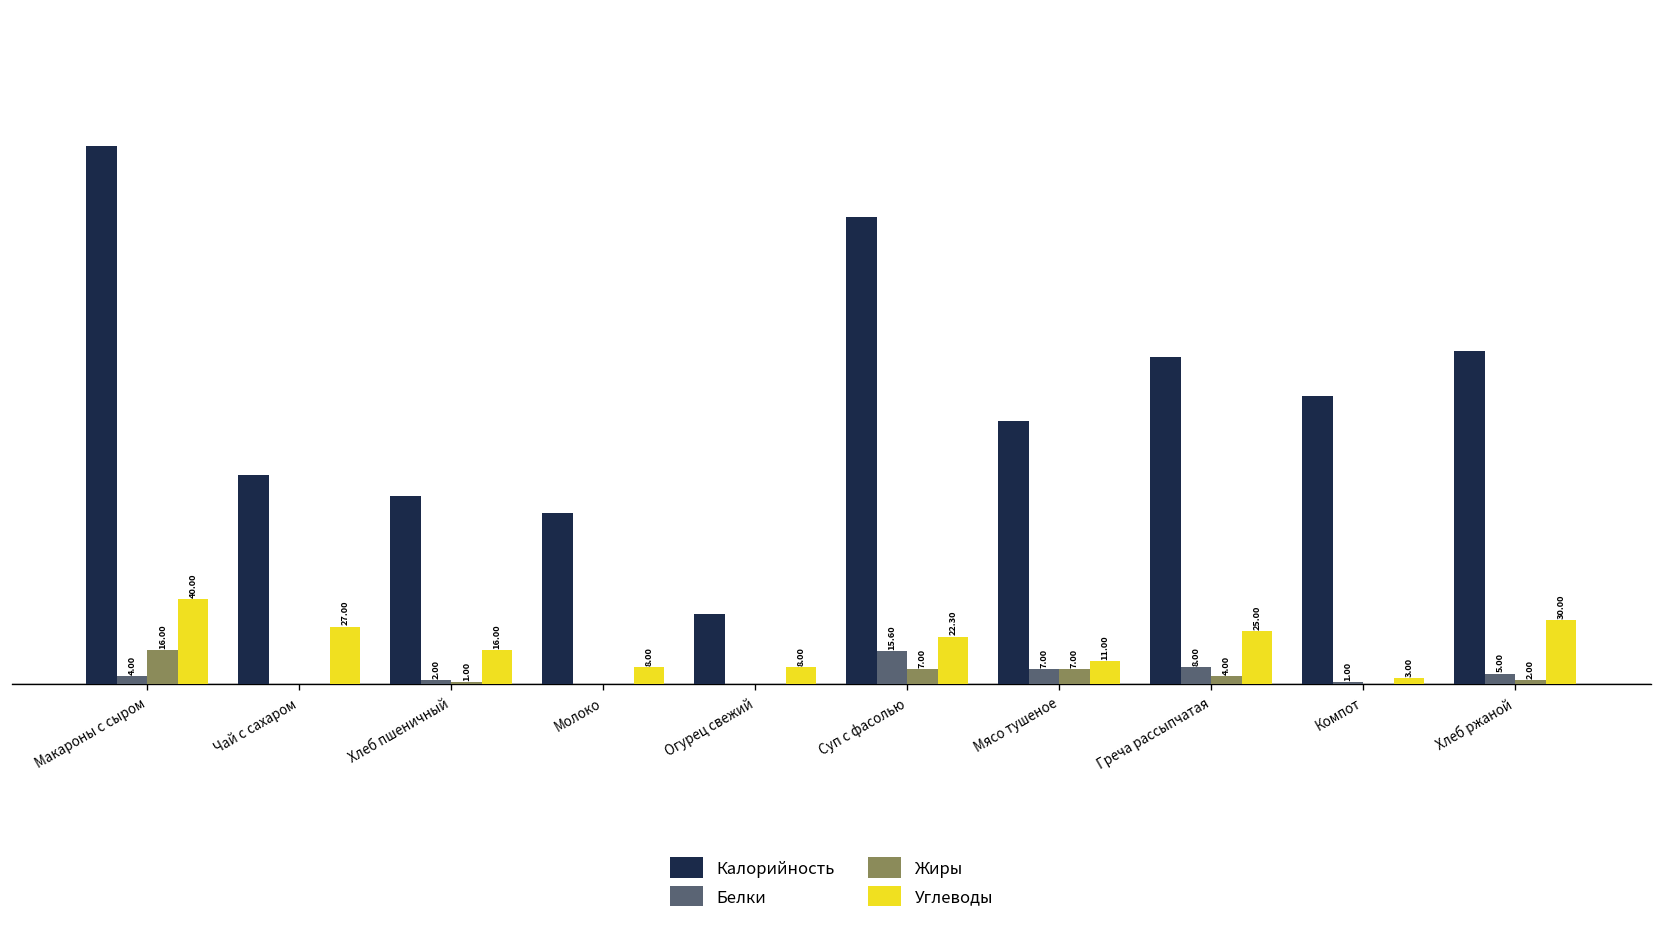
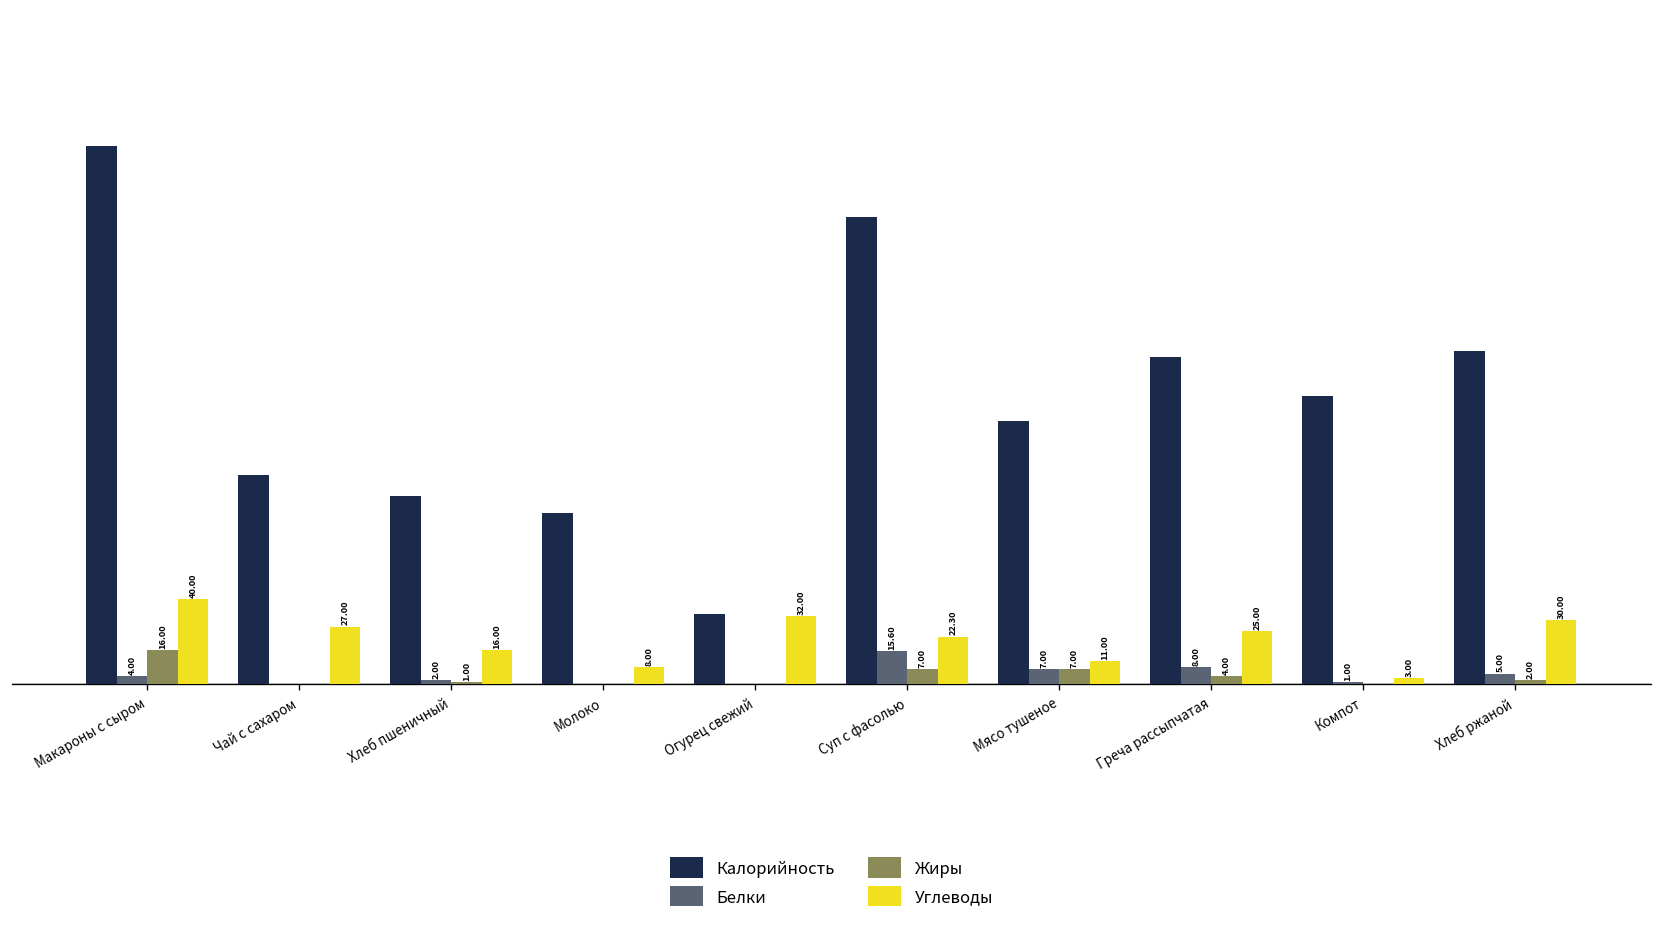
  {
    "Белки": {
      "Макароны с сыром": 4.00,
      "Хлеб пшеничный": 2.00,
      "Суп с фасолью": 15.60,
      "Мясо тушеное": 7.00,
      "Греча рассыпчатая": 8.00,
      "Компот": 1.00,
      "Хлеб ржаной": 5.00
    },
    "Жиры": {
      "Макароны с сыром": 16.00,
      "Хлеб пшеничный": 1.00,
      "Суп с фасолью": 7.00,
      "Мясо тушеное": 7.00,
      "Греча рассыпчатая": 4.00,
      "Хлеб ржаной": 2.00
    },
    "Углеводы": {
      "Макароны с сыром": 40.00,
      "Чай с сахаром": 27.00,
      "Хлеб пшеничный": 16.00,
      "Молоко": 8.00,
-     "Огурец свежий": 8.00,
+     "Огурец свежий": 32.00,
      "Суп с фасолью": 22.30,
      "Мясо тушеное": 11.00,
      "Греча рассыпчатая": 25.00,
      "Компот": 3.00,
      "Хлеб ржаной": 30.00
    }
  }
